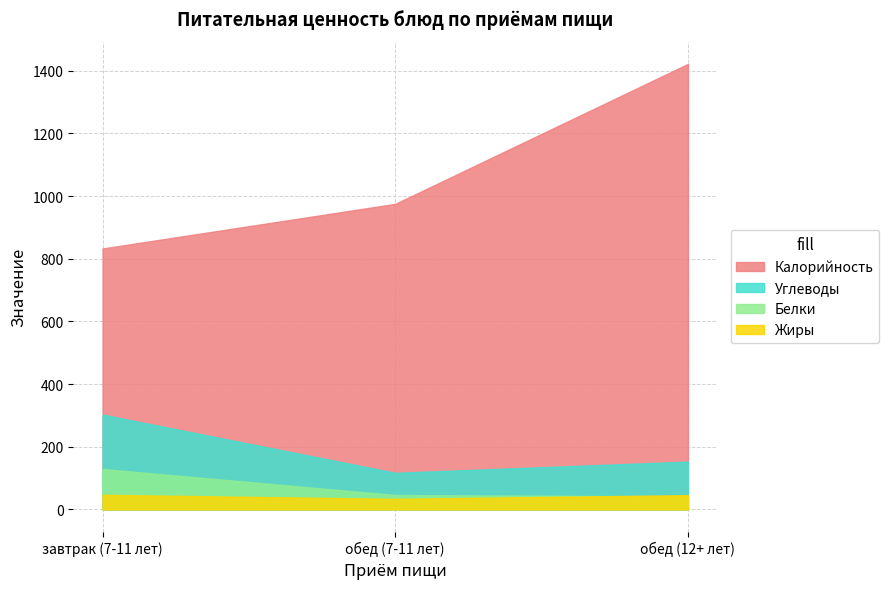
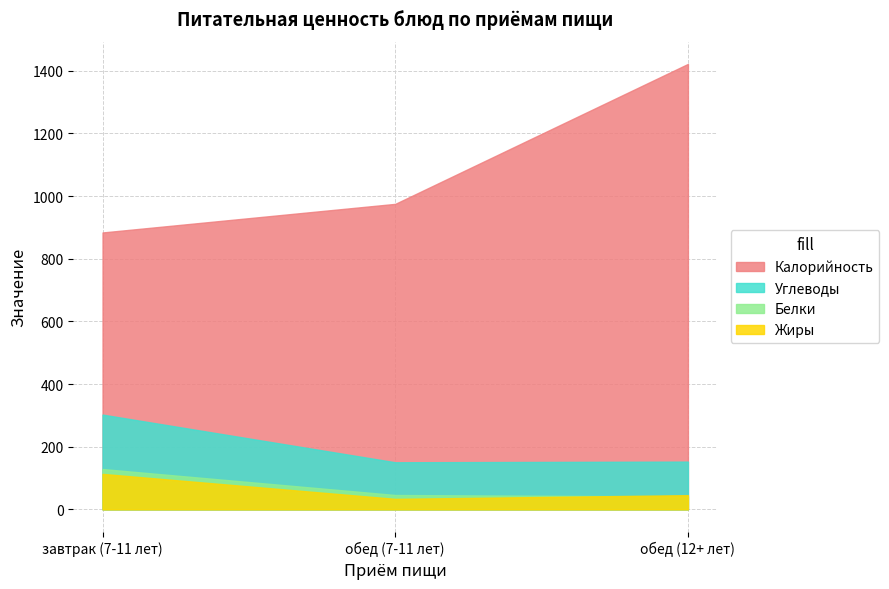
  {
    "Калорийность": {
-     "завтрак (7-11 лет)": 830,
+     "завтрак (7-11 лет)": 880,
      "обед (7-11 лет)": 980,
      "обед (12+ лет)": 1420
    },
    "Углеводы": {
      "завтрак (7-11 лет)": 300,
-     "обед (7-11 лет)": 120,
+     "обед (7-11 лет)": 150,
      "обед (12+ лет)": 150
    },
    "Белки": {
      "завтрак (7-11 лет)": 130,
      "обед (7-11 лет)": 50
    },
    "Жиры": {
-     "завтрак (7-11 лет)": 50,
+     "завтрак (7-11 лет)": 110,
      "обед (7-11 лет)": 30
    }
  }
